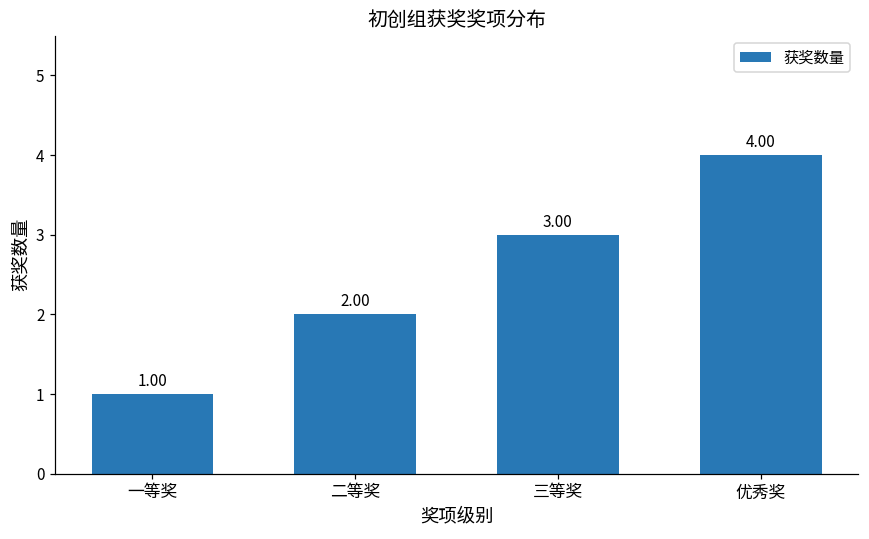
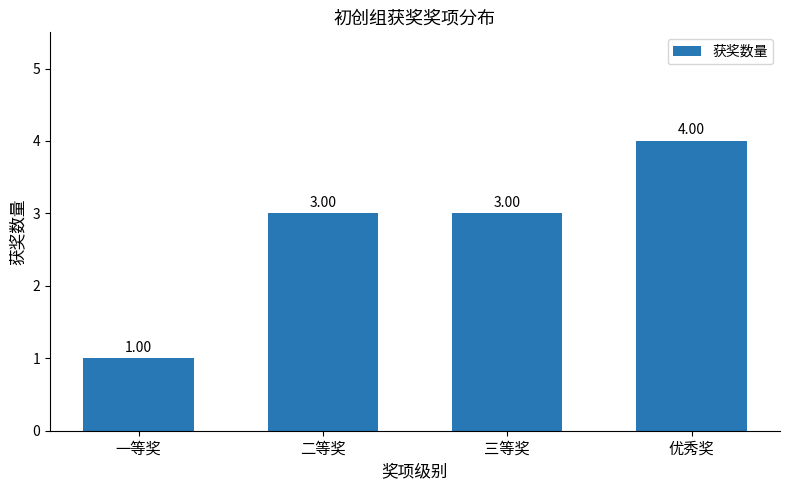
  {
    "一等奖": 1.00,
-   "二等奖": 2.00,
+   "二等奖": 3.00,
    "三等奖": 3.00,
    "优秀奖": 4.00
  }
